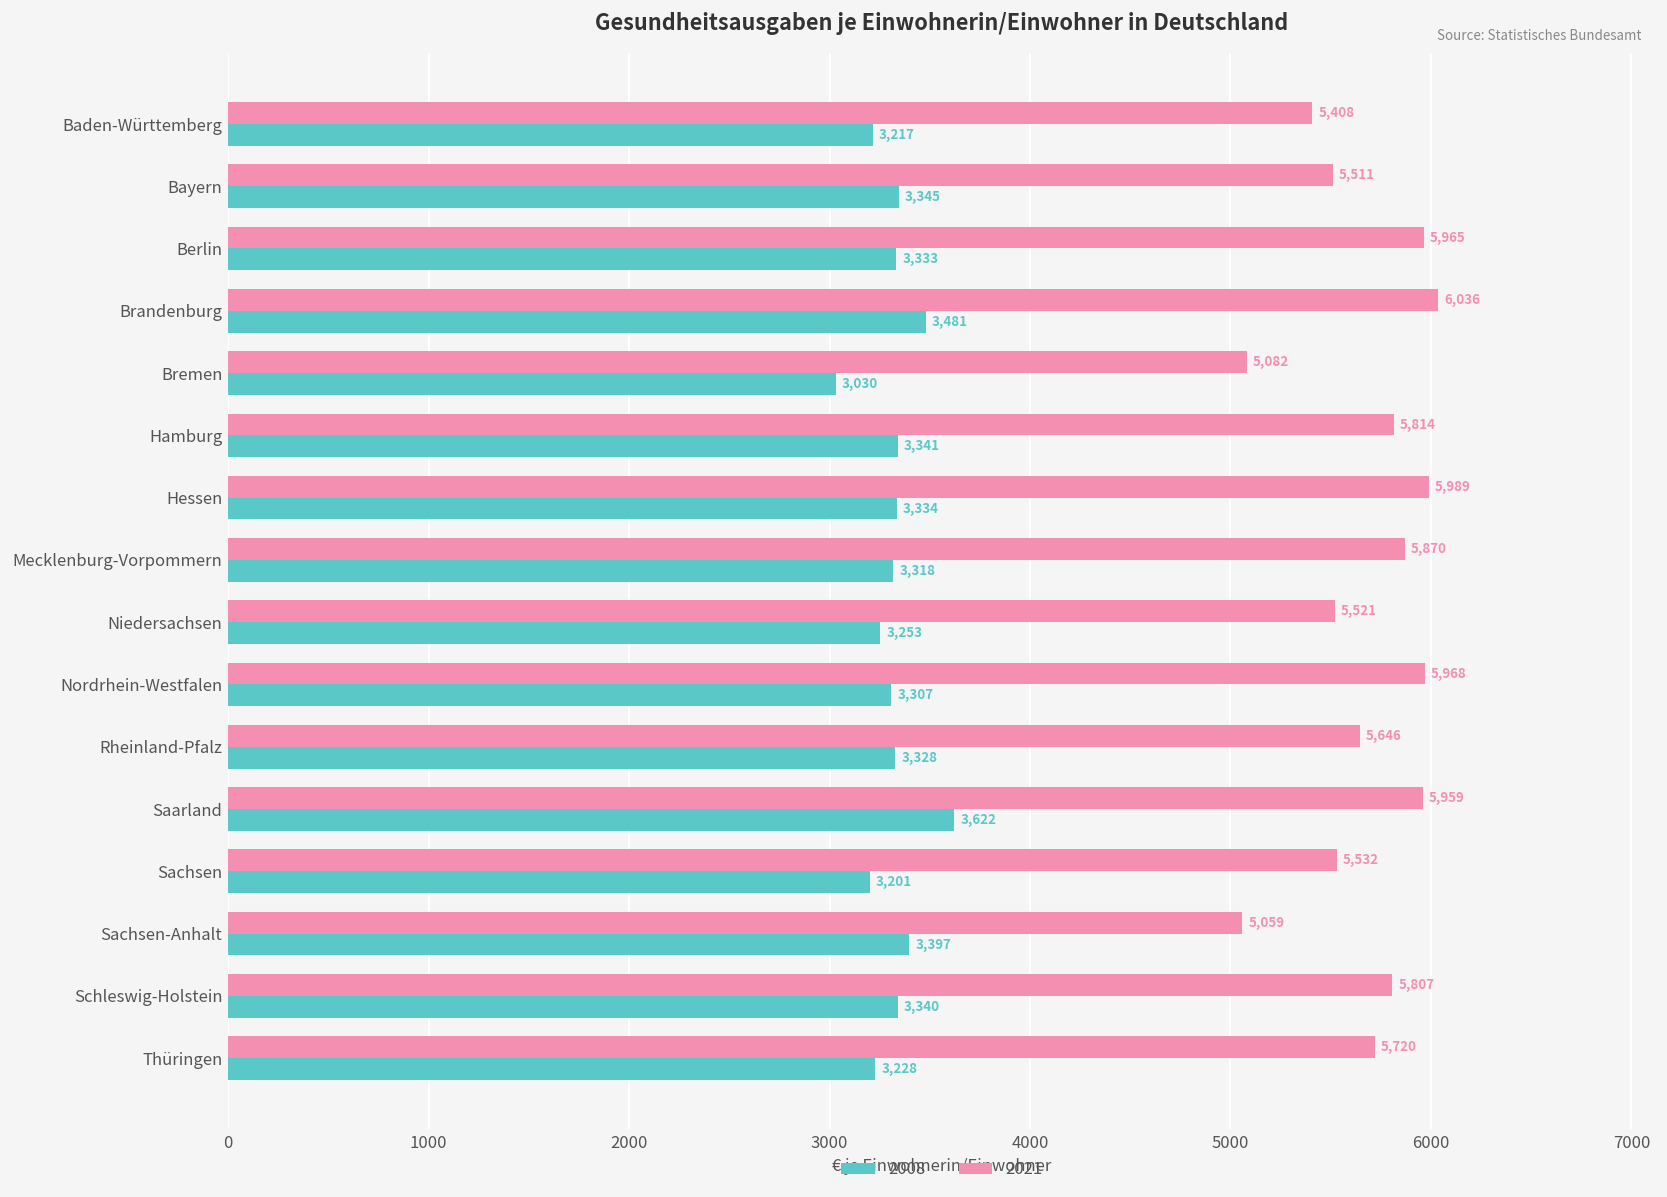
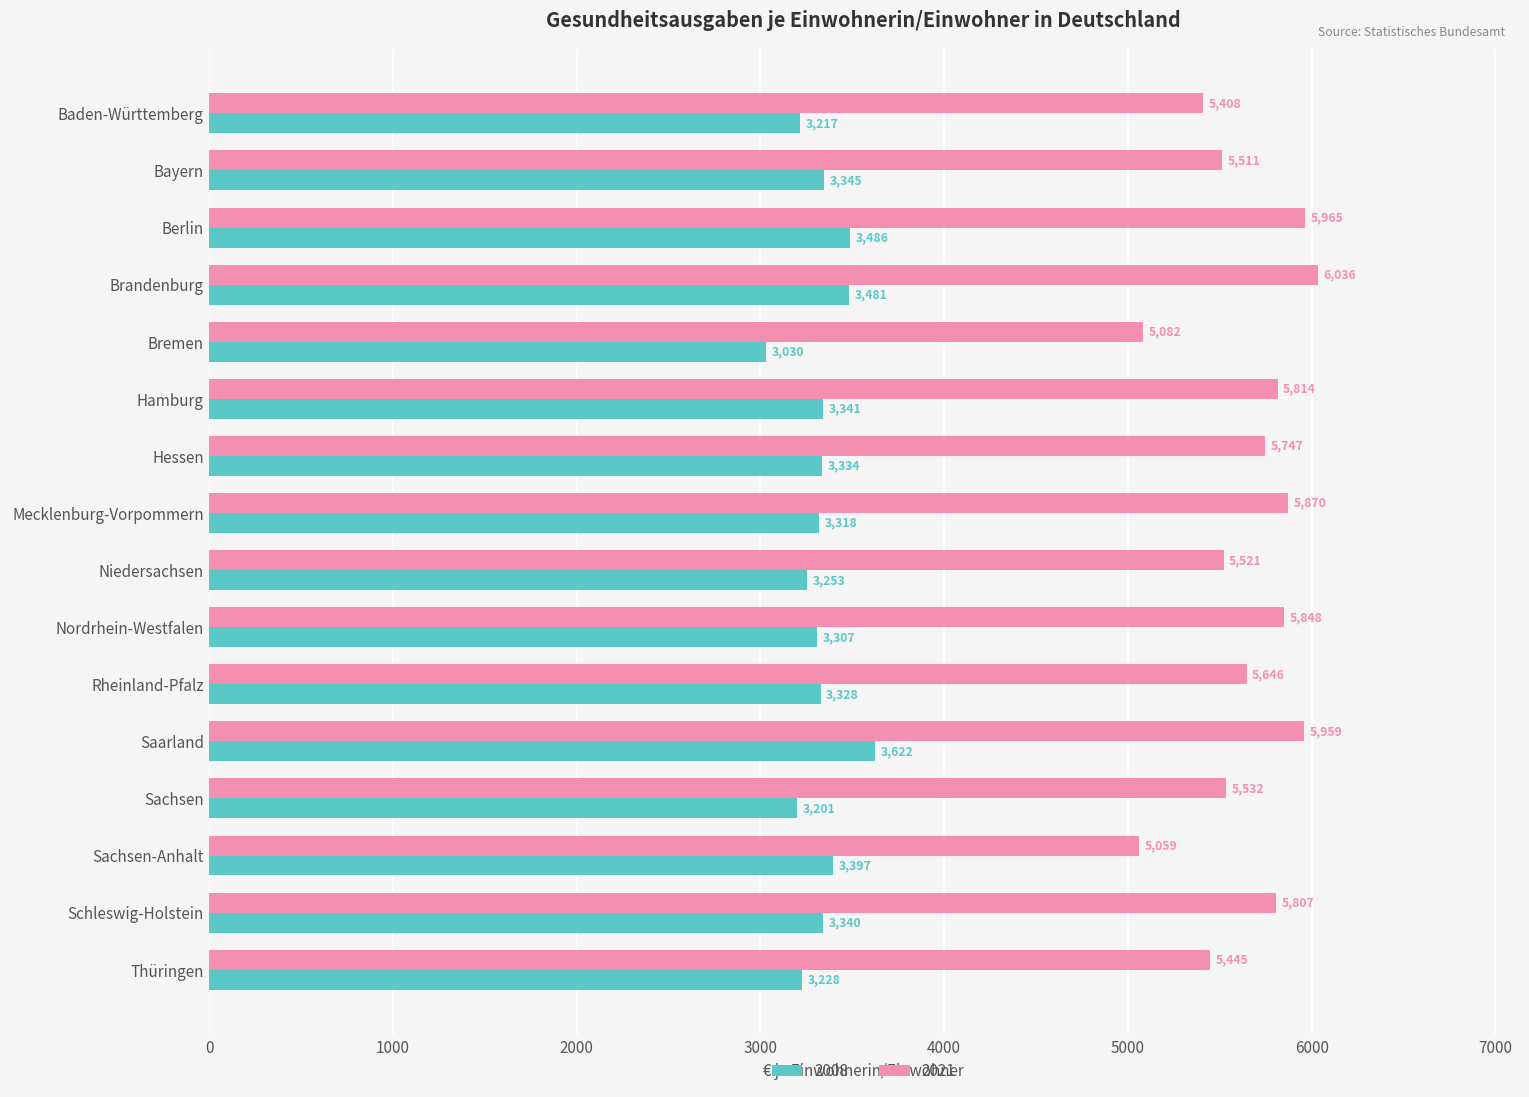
  {
    "2008": {
      "Baden-Württemberg": "3,217",
      "Bayern": "3,345",
-     "Berlin": "3,333",
+     "Berlin": "3,486",
      "Brandenburg": "3,481",
      "Bremen": "3,030",
      "Hamburg": "3,341",
      "Hessen": "3,334",
      "Mecklenburg-Vorpommern": "3,318",
      "Niedersachsen": "3,253",
      "Nordrhein-Westfalen": "3,307",
      "Rheinland-Pfalz": "3,328",
      "Saarland": "3,622",
      "Sachsen": "3,201",
      "Sachsen-Anhalt": "3,397",
      "Schleswig-Holstein": "3,340",
      "Thüringen": "3,228"
    },
    "2021": {
      "Baden-Württemberg": "5,408",
      "Bayern": "5,511",
      "Berlin": "5,965",
      "Brandenburg": "6,036",
      "Bremen": "5,082",
      "Hamburg": "5,814",
-     "Hessen": "5,989",
+     "Hessen": "5,747",
      "Mecklenburg-Vorpommern": "5,870",
      "Niedersachsen": "5,521",
-     "Nordrhein-Westfalen": "5,968",
+     "Nordrhein-Westfalen": "5,848",
      "Rheinland-Pfalz": "5,646",
      "Saarland": "5,959",
      "Sachsen": "5,532",
      "Sachsen-Anhalt": "5,059",
      "Schleswig-Holstein": "5,807",
-     "Thüringen": "5,720"
+     "Thüringen": "5,445"
    }
  }
